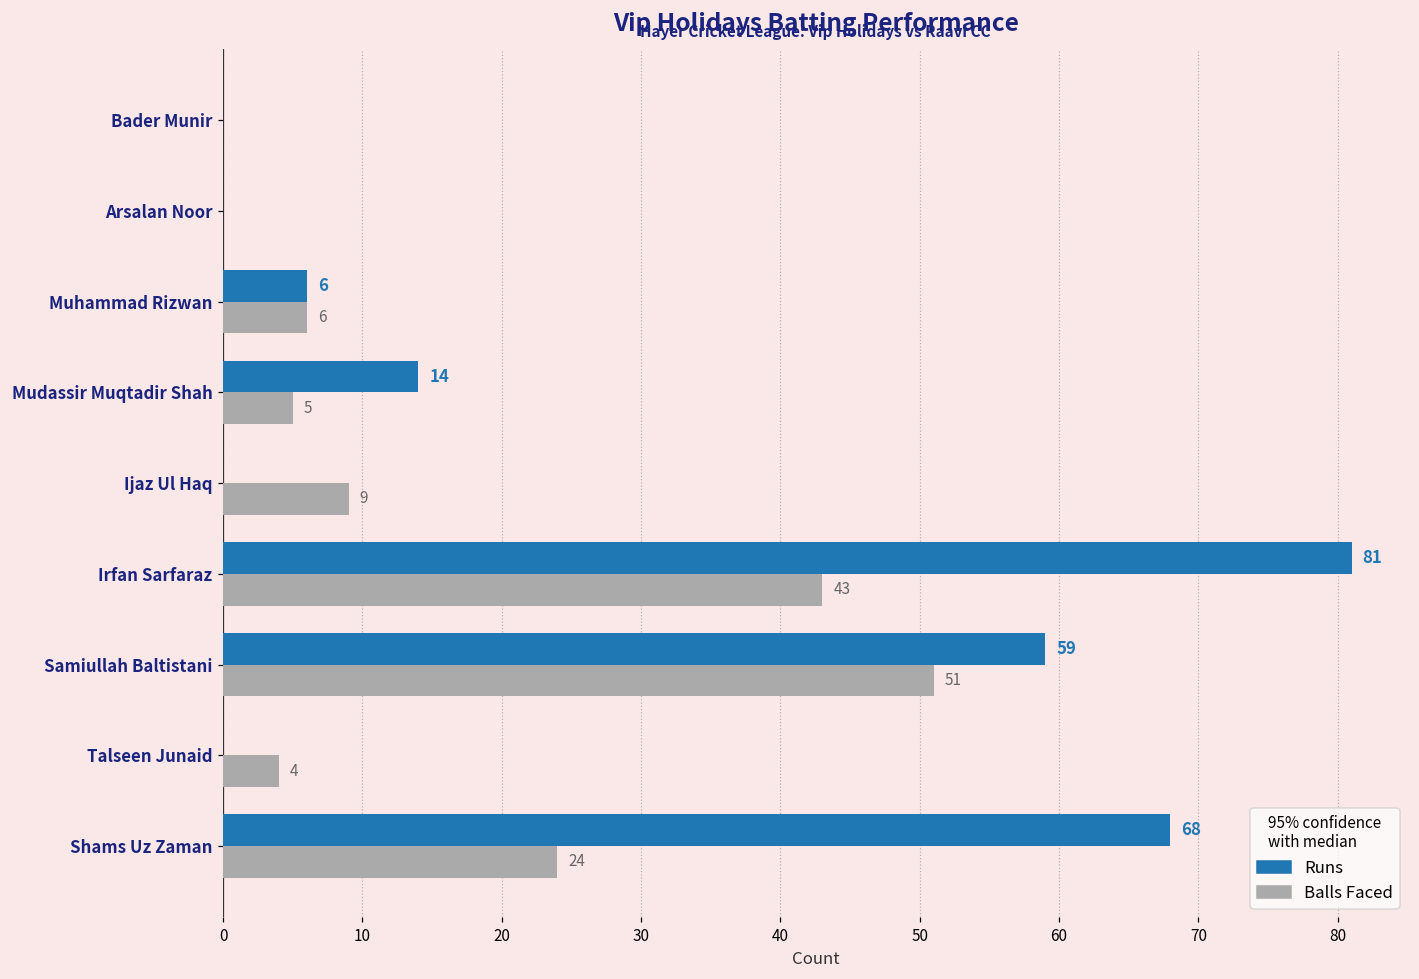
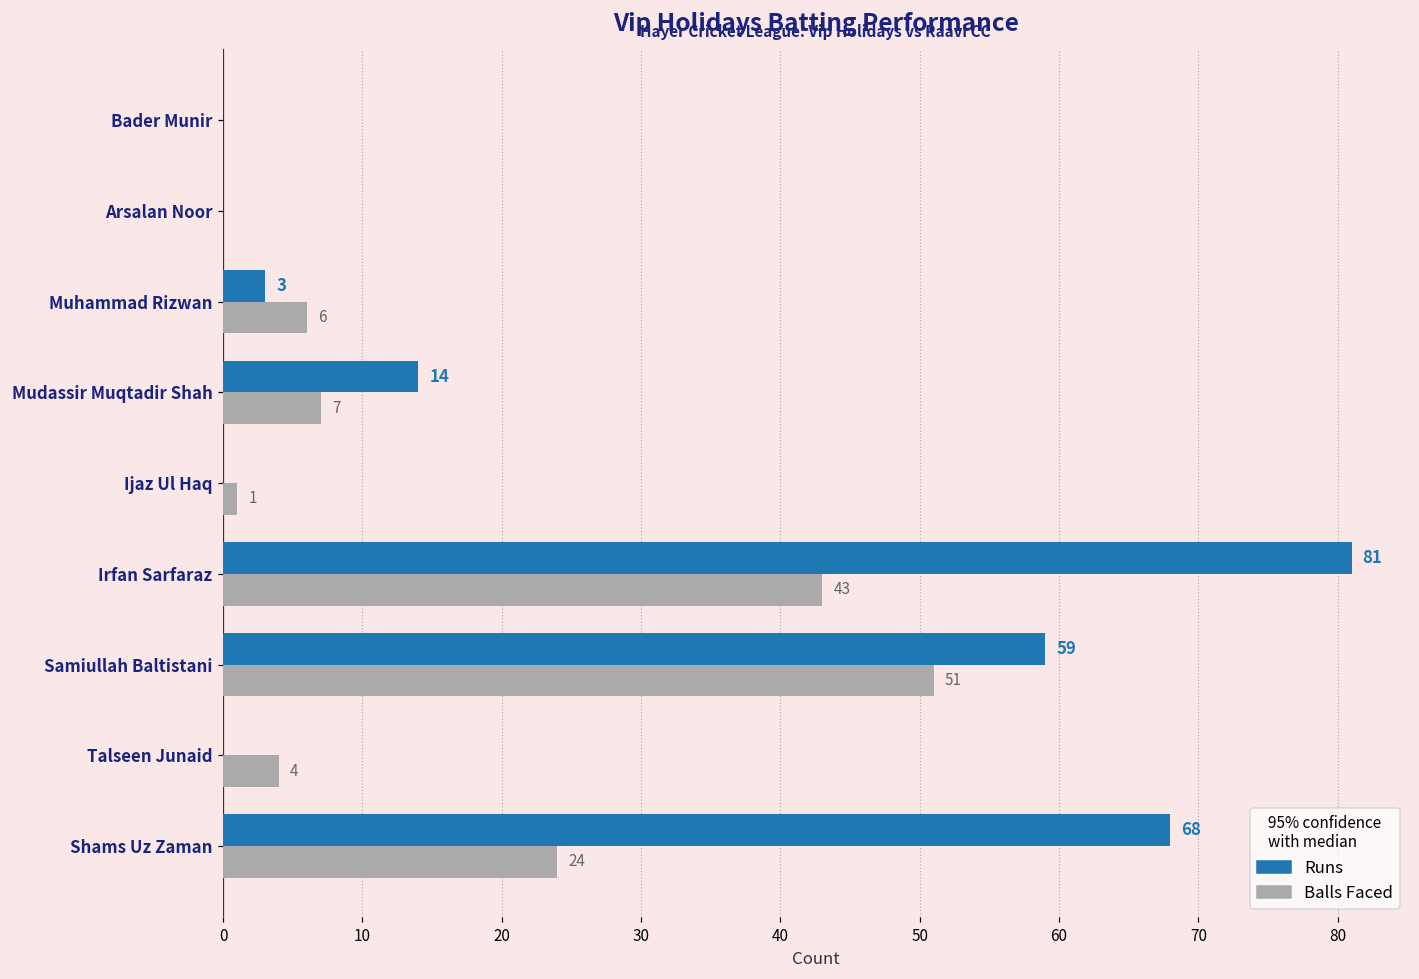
  {
    "Runs": {
-     "Muhammad Rizwan": 6,
+     "Muhammad Rizwan": 3,
      "Mudassir Muqtadir Shah": 14,
      "Irfan Sarfaraz": 81,
      "Samiullah Baltistani": 59,
      "Shams Uz Zaman": 68
    },
    "Balls Faced": {
      "Muhammad Rizwan": 6,
-     "Mudassir Muqtadir Shah": 5,
-     "Ijaz Ul Haq": 9,
+     "Mudassir Muqtadir Shah": 7,
+     "Ijaz Ul Haq": 1,
      "Irfan Sarfaraz": 43,
      "Samiullah Baltistani": 51,
      "Talseen Junaid": 4,
      "Shams Uz Zaman": 24
    }
  }
